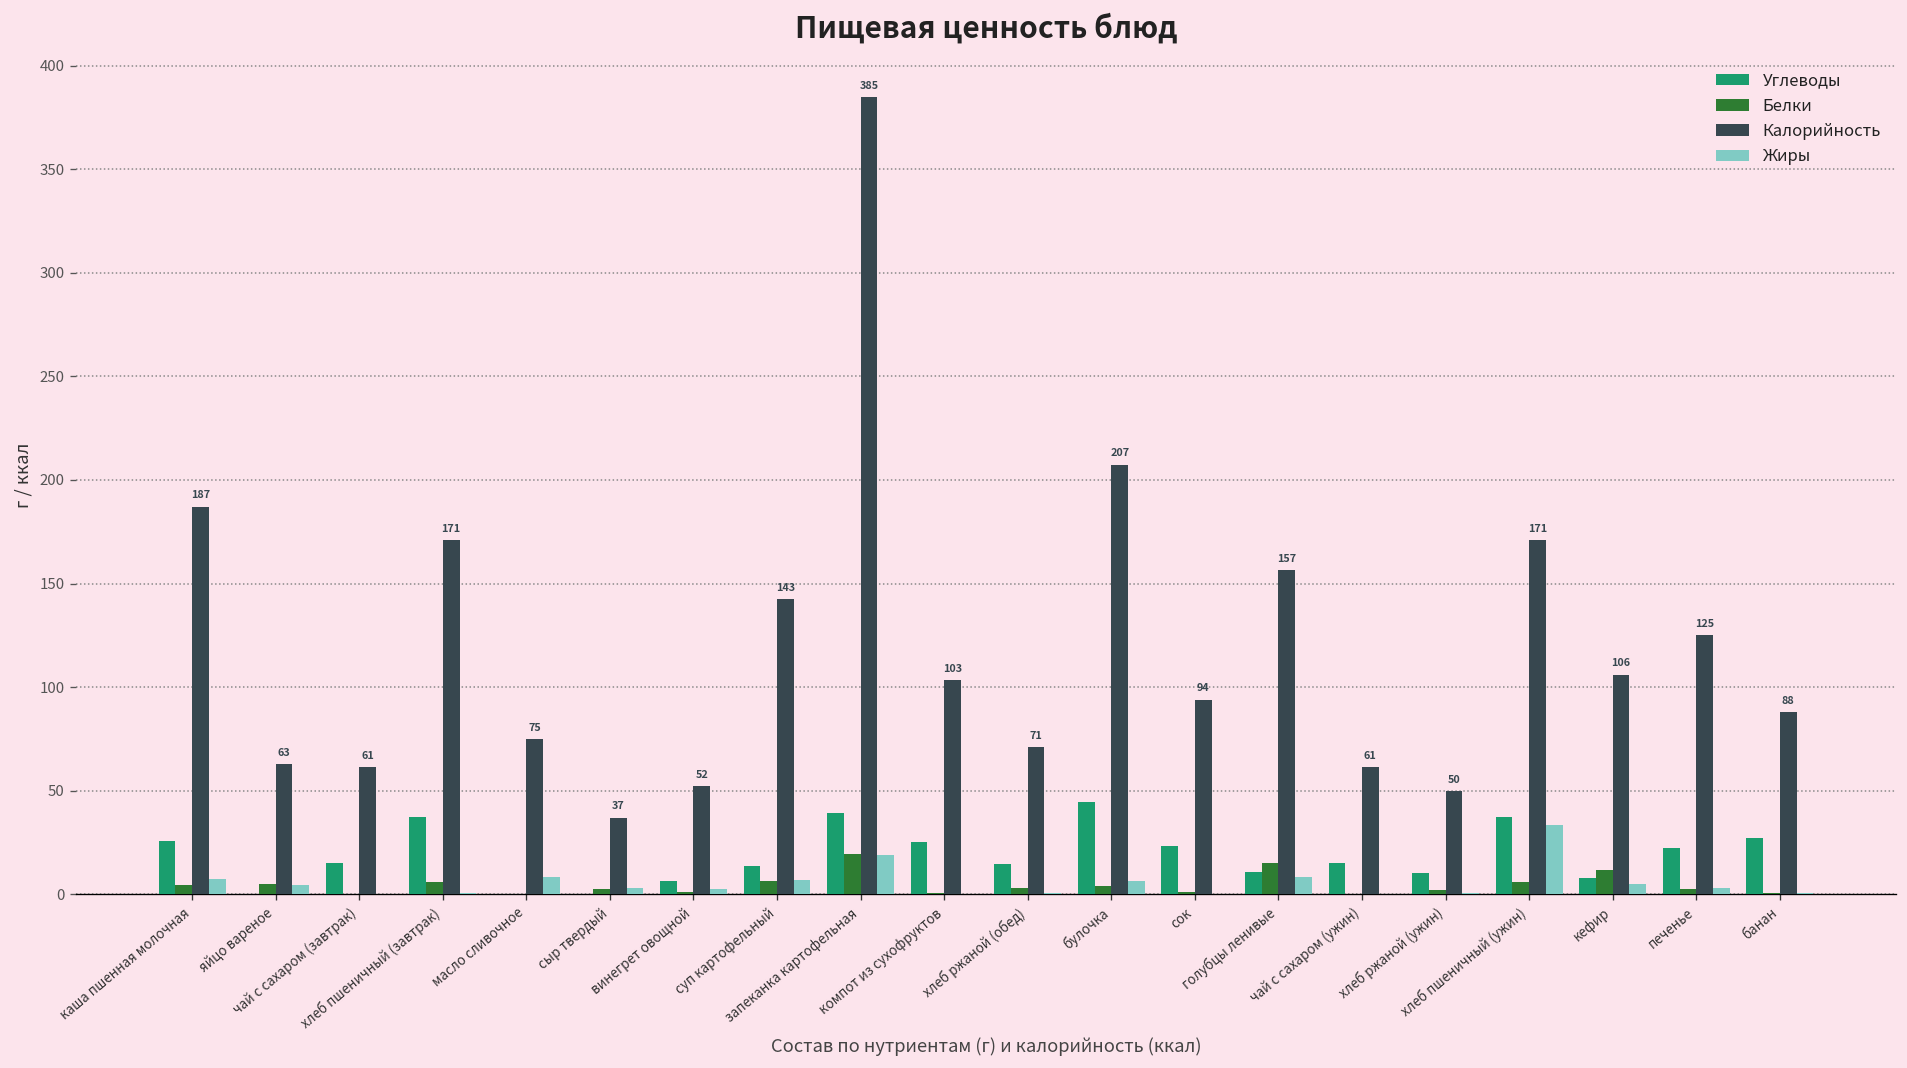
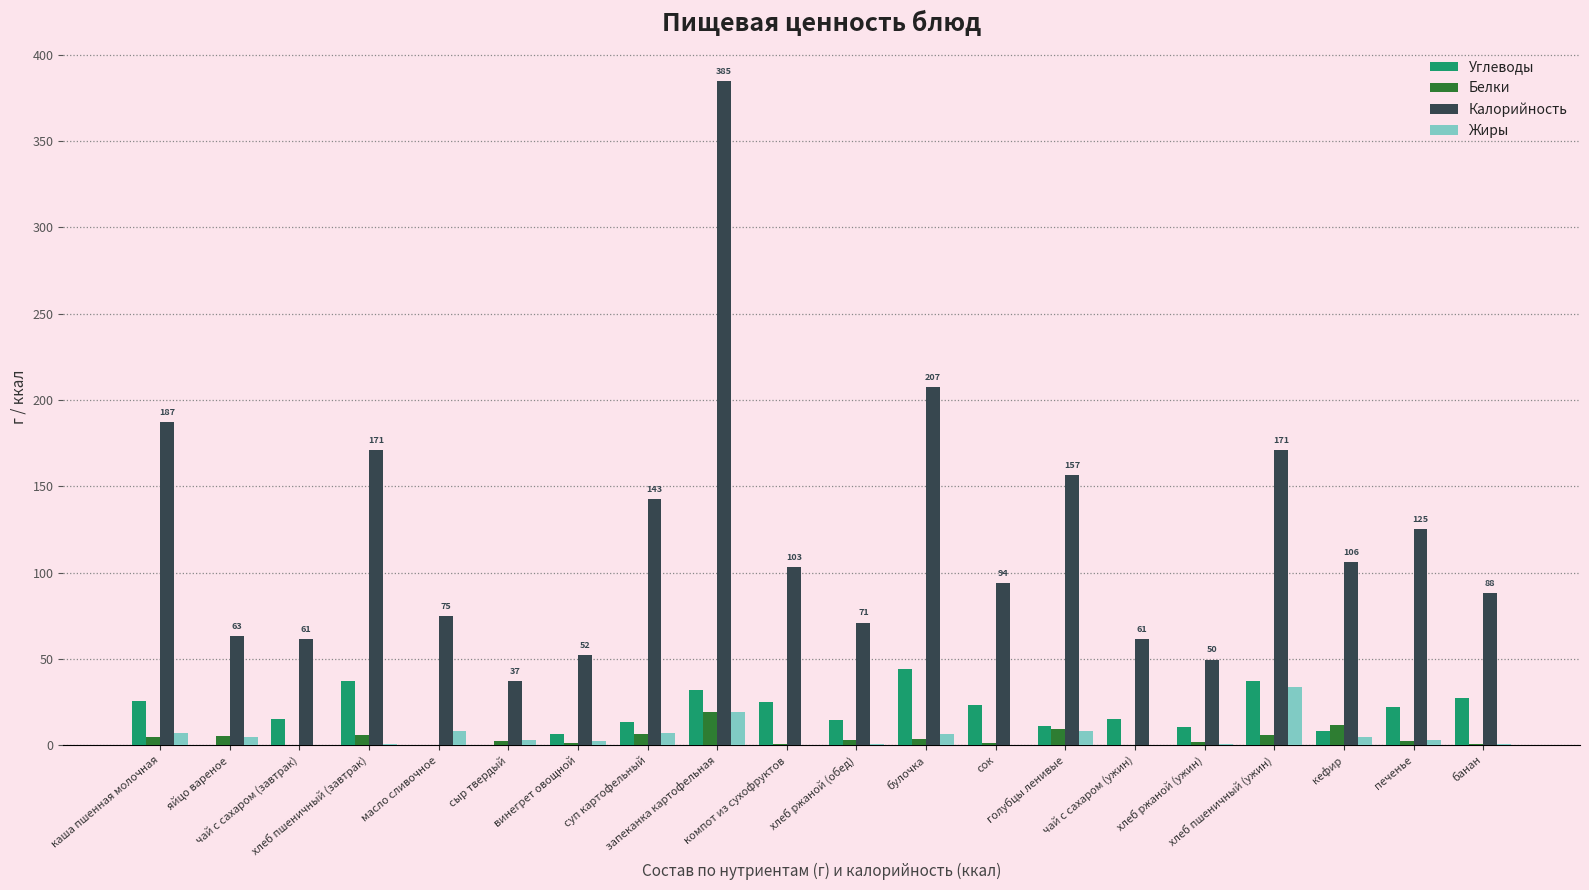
  {
    "Углеводы": {
      "каша пшенная молочная": 26,
      "чай с сахаром (завтрак)": 15,
      "хлеб пшеничный (завтрак)": 37,
      "сыр твердый": 0,
      "винегрет овощной": 7,
      "суп картофельный": 14,
-     "запеканка картофельная": 39,
+     "запеканка картофельная": 32,
      "компот из сухофруктов": 25,
      "хлеб ржаной (обед)": 15,
      "булочка": 44,
      "сок": 23,
      "голубцы ленивые": 11,
      "чай с сахаром (ужин)": 15,
      "хлеб ржаной (ужин)": 10,
      "хлеб пшеничный (ужин)": 37,
      "кефир": 8,
      "печенье": 22,
      "банан": 27
    },
    "Белки": {
      "каша пшенная молочная": 5,
      "яйцо вареное": 5,
      "хлеб пшеничный (завтрак)": 6,
      "сыр твердый": 2,
      "суп картофельный": 6,
      "запеканка картофельная": 19,
      "хлеб ржаной (обед)": 3,
      "булочка": 4,
-     "голубцы ленивые": 15,
+     "голубцы ленивые": 9,
      "хлеб ржаной (ужин)": 2,
      "хлеб пшеничный (ужин)": 6,
      "кефир": 12,
      "печенье": 2
    },
    "Калорийность": {
      "каша пшенная молочная": 187,
      "яйцо вареное": 63,
      "чай с сахаром (завтрак)": 61,
      "хлеб пшеничный (завтрак)": 171,
      "масло сливочное": 75,
      "сыр твердый": 37,
      "винегрет овощной": 52,
      "суп картофельный": 143,
      "запеканка картофельная": 385,
      "компот из сухофруктов": 103,
      "хлеб ржаной (обед)": 71,
      "булочка": 207,
      "сок": 94,
      "голубцы ленивые": 157,
      "чай с сахаром (ужин)": 61,
      "хлеб ржаной (ужин)": 50,
      "хлеб пшеничный (ужин)": 171,
      "кефир": 106,
      "печенье": 125,
      "банан": 88
    },
    "Жиры": {
      "каша пшенная молочная": 7,
      "яйцо вареное": 5,
      "масло сливочное": 8,
      "сыр твердый": 3,
      "винегрет овощной": 2,
      "суп картофельный": 7,
      "запеканка картофельная": 19,
      "компот из сухофруктов": 0,
      "булочка": 7,
      "сок": 0,
      "голубцы ленивые": 8,
      "хлеб пшеничный (ужин)": 34,
      "кефир": 5,
      "печенье": 3
    }
  }
